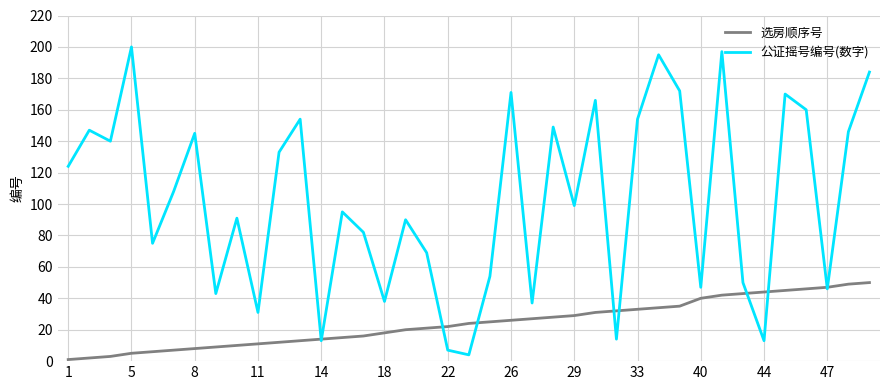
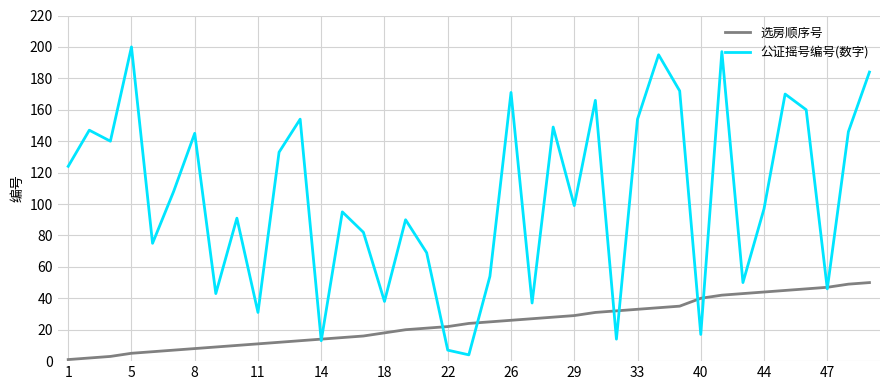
  {
    "选房顺序号": {
      "1": 1,
      "5": 5,
      "8": 8,
      "11": 11,
      "18": 18,
      "22": 22,
      "26": 26,
      "29": 29,
      "33": 33,
      "40": 40,
      "44": 44
    },
    "公证摇号编号(数字)": {
      "1": 124,
      "5": 200,
      "8": 145,
      "11": 31,
      "18": 38,
      "22": 7,
      "26": 171,
      "29": 99,
      "33": 154,
-     "40": 47,
-     "44": 13
+     "40": 17,
+     "44": 97
    }
  }
